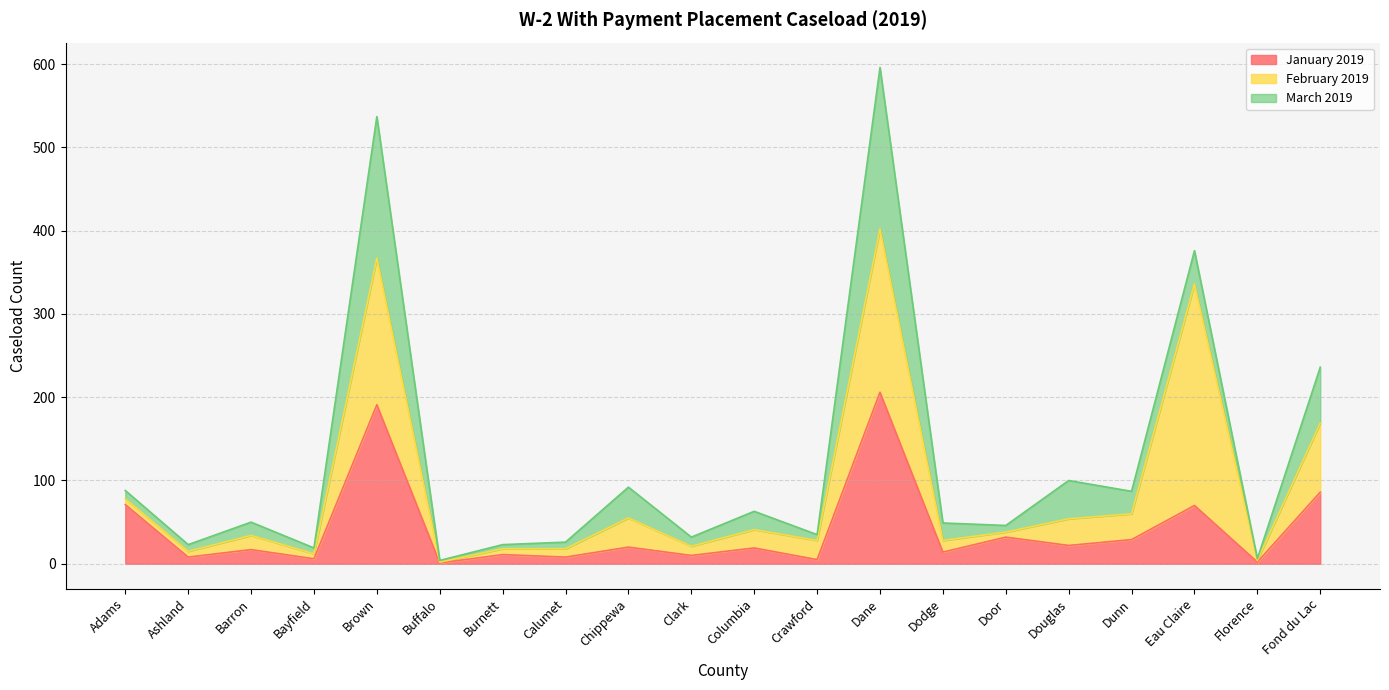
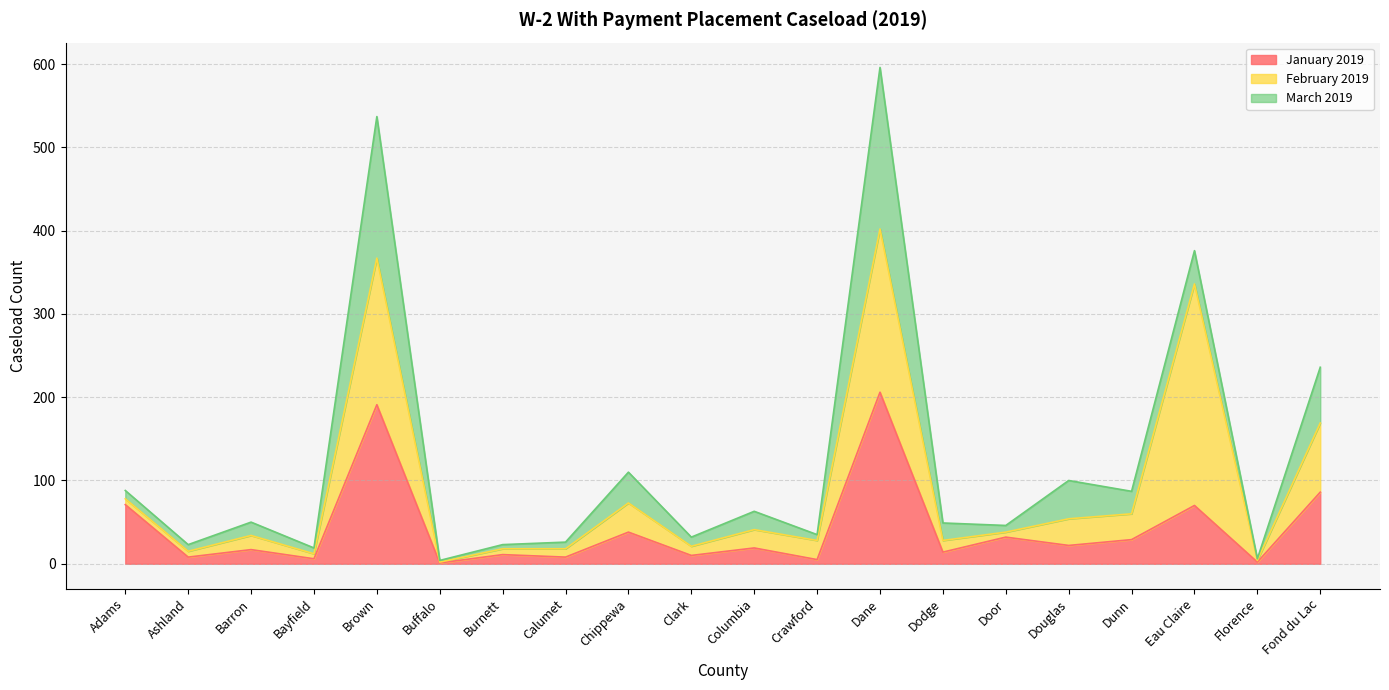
  {
    "January 2019": {
      "Adams": 70,
      "Ashland": 10,
      "Barron": 20,
      "Bayfield": 10,
      "Brown": 190,
      "Burnett": 10,
      "Calumet": 10,
-     "Chippewa": 20,
+     "Chippewa": 40,
      "Clark": 10,
      "Columbia": 20,
      "Crawford": 10,
      "Dane": 210,
      "Dodge": 10,
      "Door": 30,
      "Douglas": 20,
      "Dunn": 30,
      "Eau Claire": 70,
      "Fond du Lac": 90
    },
    "February 2019": {
      "Adams": 10,
      "Ashland": 10,
      "Barron": 20,
      "Bayfield": 10,
      "Brown": 180,
      "Burnett": 10,
      "Calumet": 10,
      "Chippewa": 40,
      "Clark": 10,
      "Columbia": 20,
      "Crawford": 20,
      "Dane": 200,
      "Dodge": 10,
      "Door": 10,
      "Douglas": 30,
      "Dunn": 30,
      "Eau Claire": 270,
      "Fond du Lac": 80
    },
    "March 2019": {
      "Adams": 10,
      "Ashland": 10,
      "Barron": 20,
      "Bayfield": 10,
      "Brown": 170,
      "Burnett": 10,
      "Calumet": 10,
      "Chippewa": 40,
      "Clark": 10,
      "Columbia": 20,
      "Crawford": 10,
      "Dane": 190,
      "Dodge": 20,
      "Door": 10,
      "Douglas": 50,
      "Dunn": 30,
      "Eau Claire": 40,
      "Fond du Lac": 70
    }
  }
